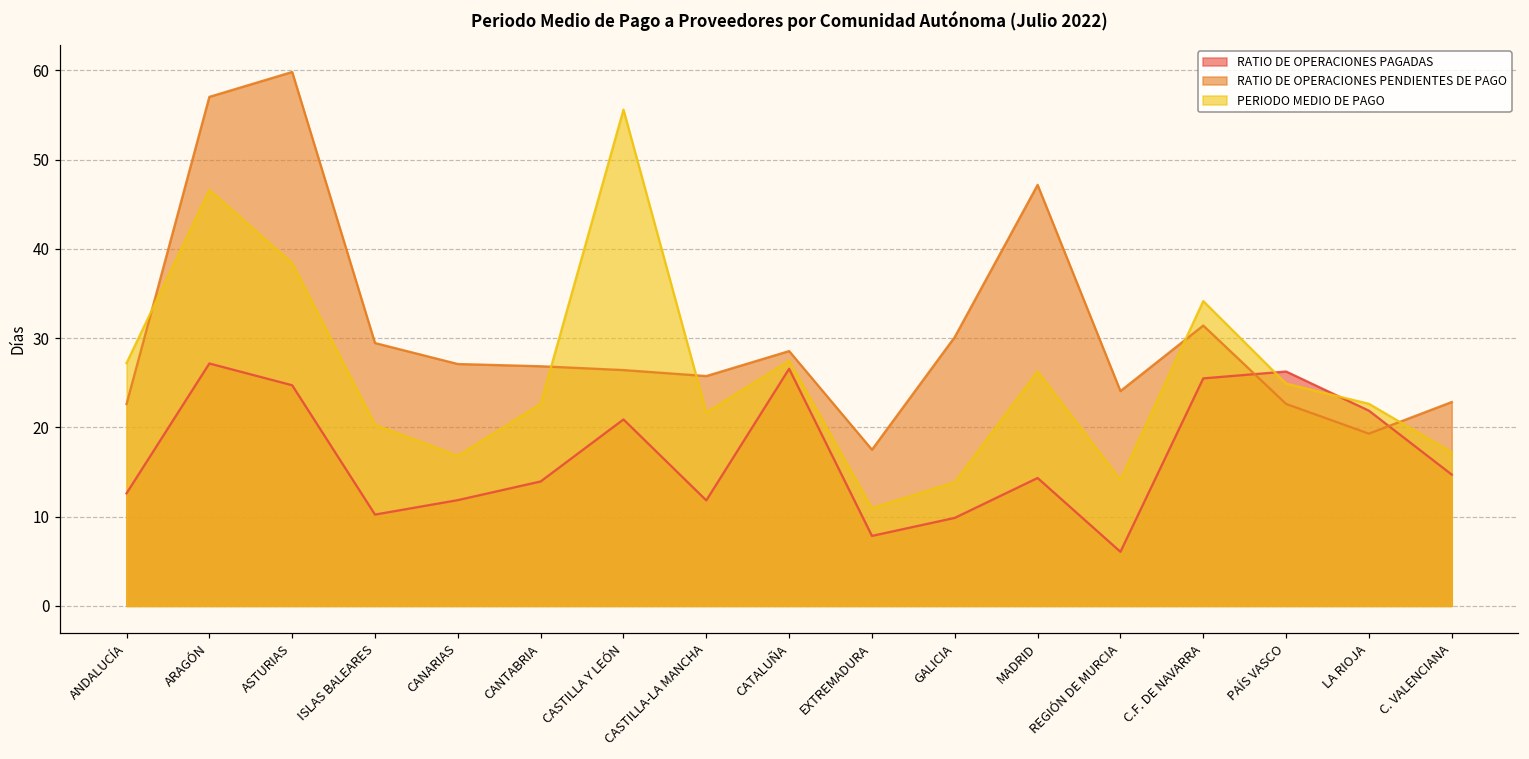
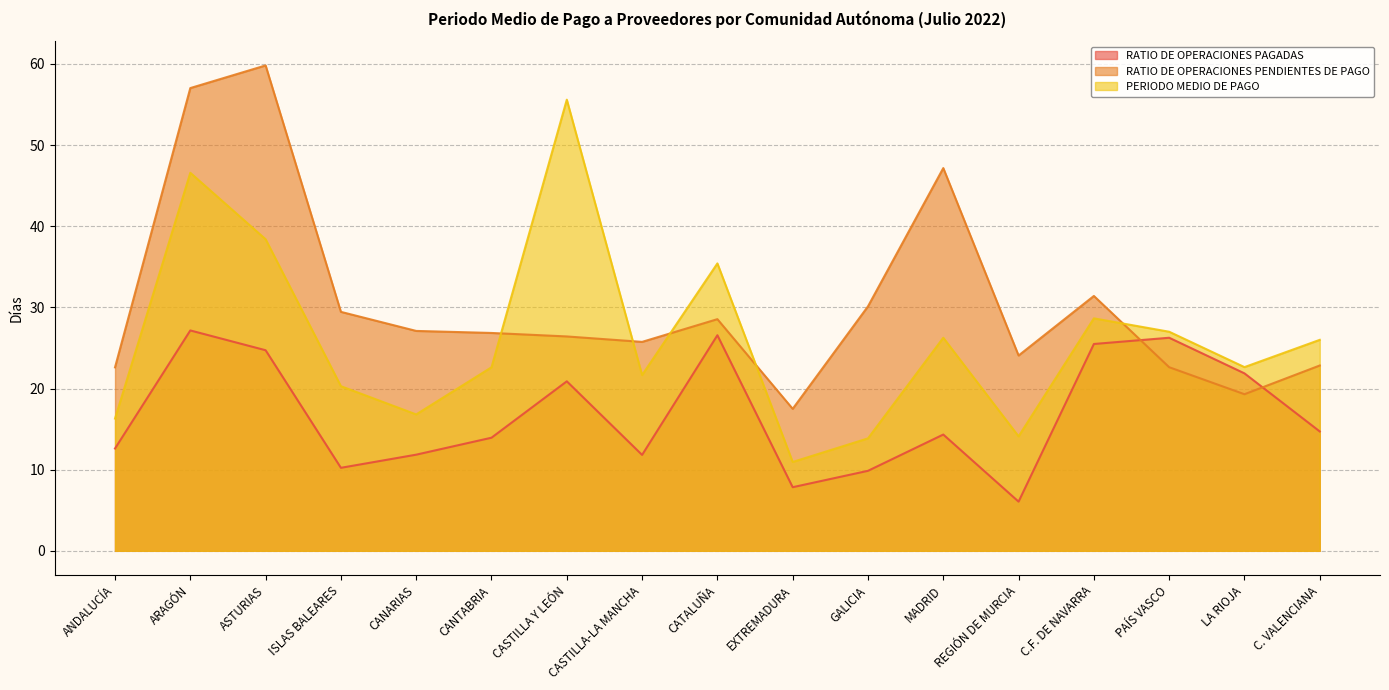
  {
    "PERIODO MEDIO DE PAGO": {
-     "ANDALUCÍA": 27,
+     "ANDALUCÍA": 16,
      "ARAGÓN": 47,
      "ASTURIAS": 38,
      "ISLAS BALEARES": 20,
      "CANARIAS": 17,
      "CANTABRIA": 23,
      "CASTILLA Y LEÓN": 56,
      "CASTILLA-LA MANCHA": 22,
-     "CATALUÑA": 27,
+     "CATALUÑA": 35,
      "EXTREMADURA": 11,
      "GALICIA": 14,
      "MADRID": 26,
      "REGIÓN DE MURCIA": 14,
-     "C.F. DE NAVARRA": 34,
-     "PAÍS VASCO": 25,
+     "C.F. DE NAVARRA": 29,
+     "PAÍS VASCO": 27,
      "LA RIOJA": 23,
-     "C. VALENCIANA": 17
+     "C. VALENCIANA": 26
    }
  }
